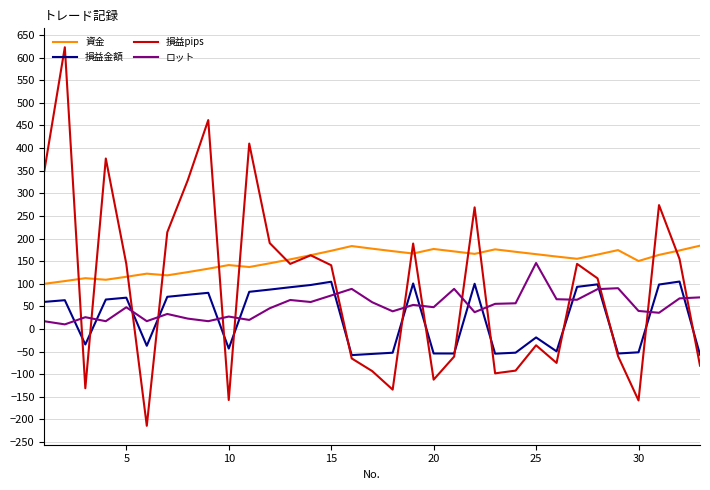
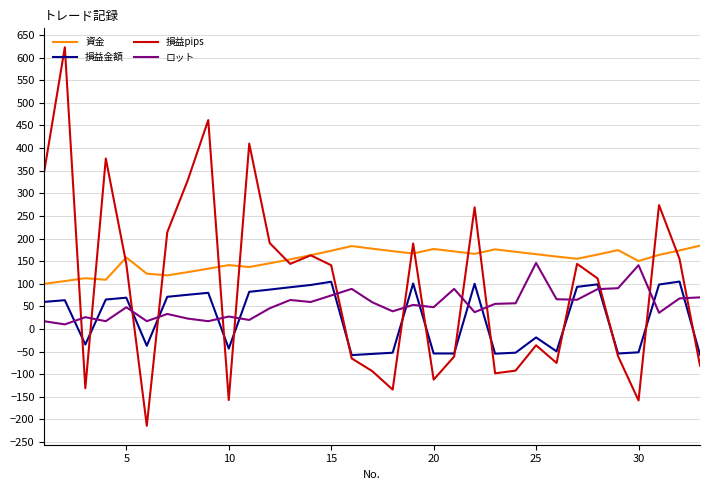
  {
    "資金": {
-     "5": 120,
+     "5": 160,
      "10": 140,
      "15": 170,
      "20": 180,
      "25": 170,
      "30": 150
    },
    "損益金額": {
      "5": 70,
      "10": -40,
      "15": 100,
      "20": -50,
      "25": -20,
      "30": -50
    },
    "損益pips": {
      "5": 140,
      "10": -160,
      "15": 140,
      "20": -110,
      "25": -40,
      "30": -160
    },
    "ロット": {
      "5": 50,
      "10": 30,
      "15": 70,
      "20": 50,
      "25": 150,
-     "30": 40
+     "30": 140
    }
  }
